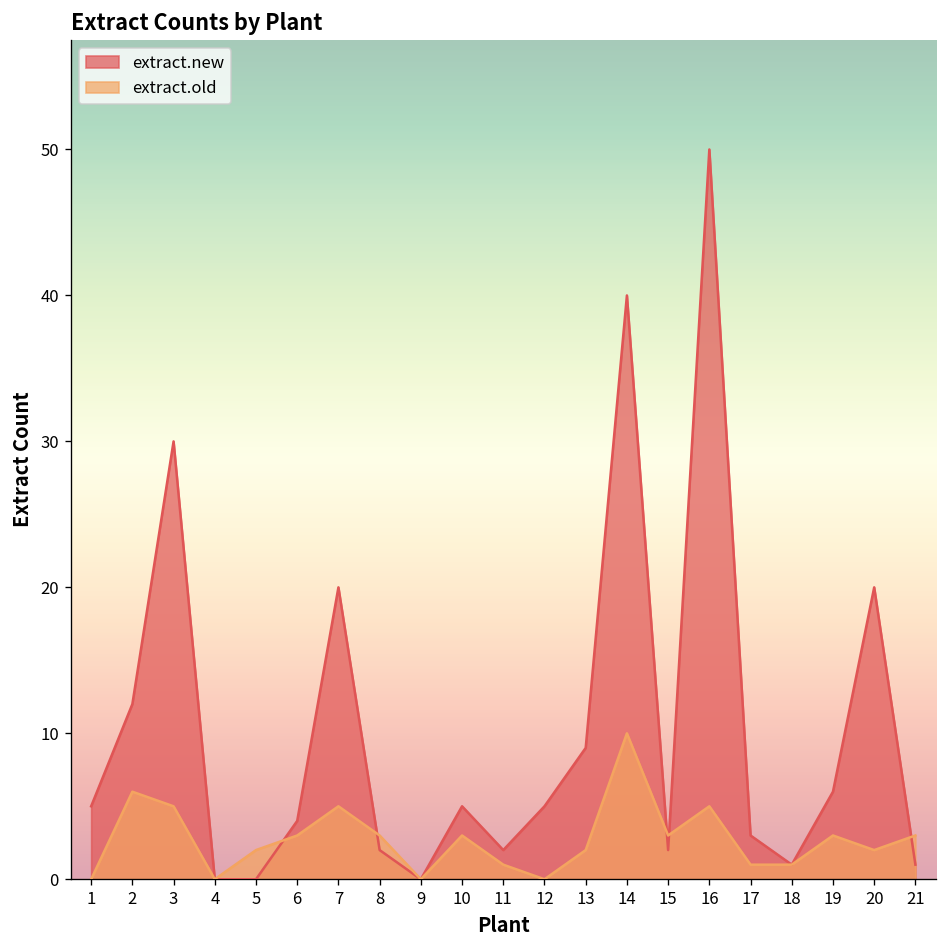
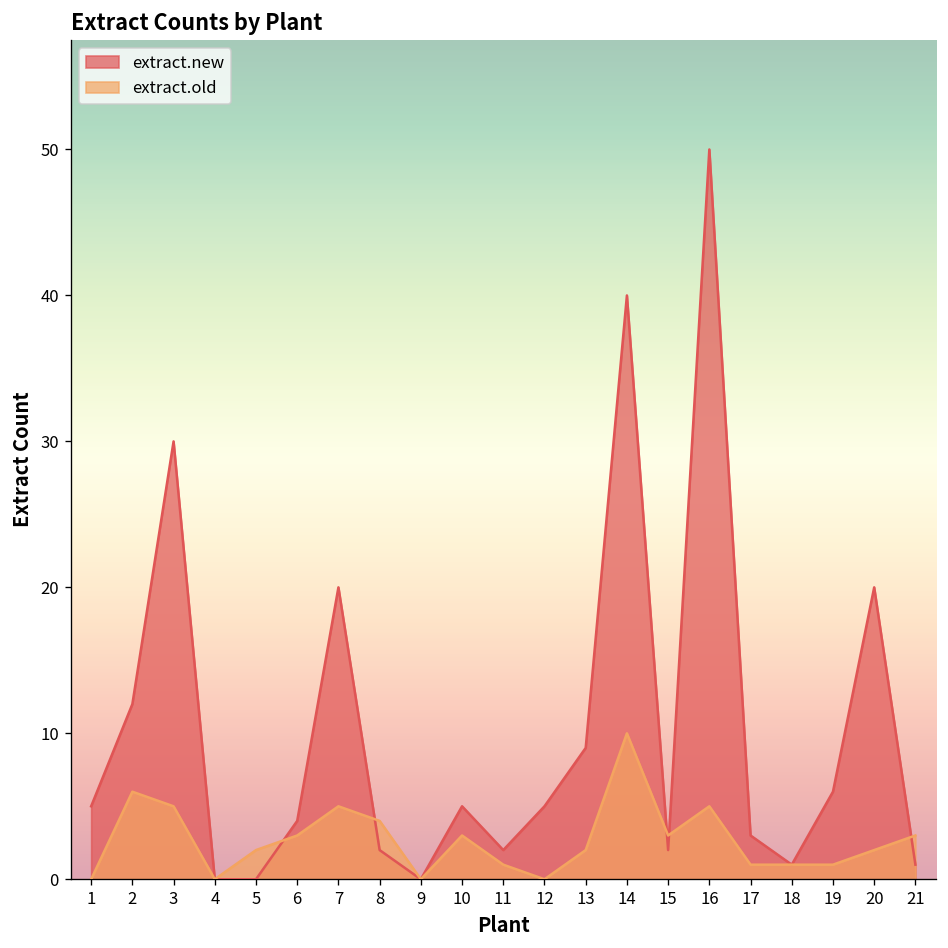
  {
    "extract.new": {
      "1": 5,
      "2": 12,
      "3": 30,
      "5": 0,
      "6": 4,
      "7": 20,
      "8": 2,
      "10": 5,
      "11": 2,
      "12": 5,
      "13": 9,
      "14": 40,
      "15": 2,
      "16": 50,
      "17": 3,
      "19": 6,
      "20": 20,
      "21": 1
    },
    "extract.old": {
      "1": 0,
      "2": 6,
      "3": 5,
      "5": 2,
      "6": 3,
      "7": 5,
-     "8": 3,
+     "8": 4,
      "10": 3,
      "11": 1,
      "12": 0,
      "13": 2,
      "14": 10,
      "15": 3,
      "16": 5,
      "17": 1,
-     "19": 3,
+     "19": 1,
      "20": 2,
      "21": 3
    }
  }
